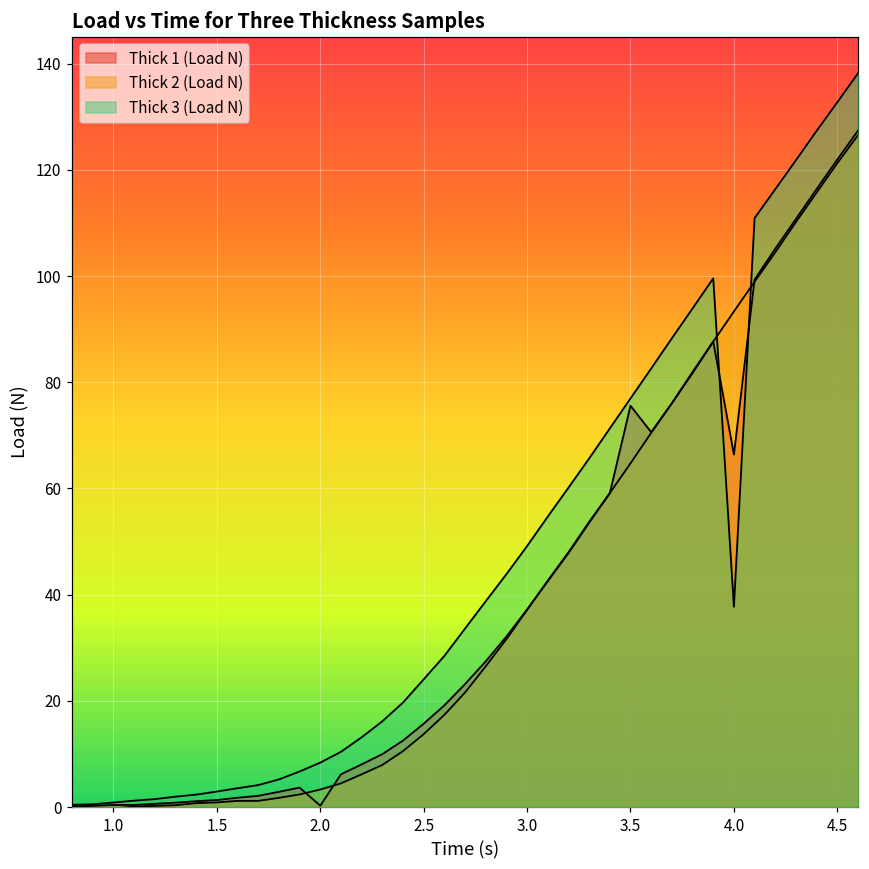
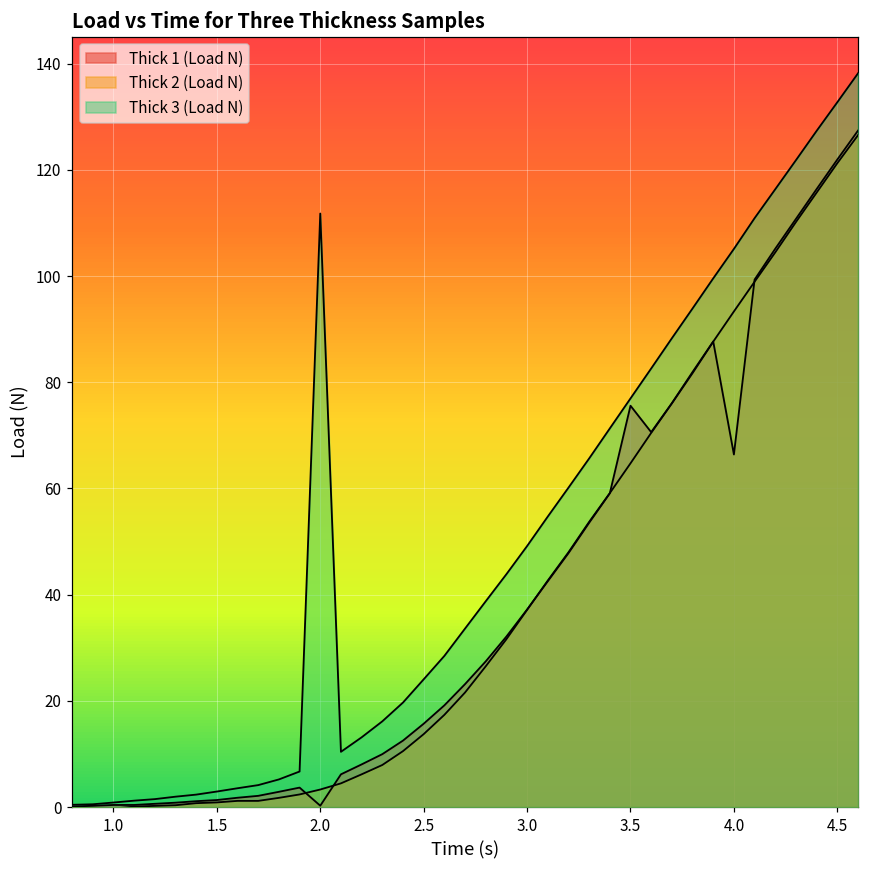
  {
    "Thick 1 (Load N)": {
      "2.0": 0,
      "2.5": 16,
      "3.5": 76,
      "4.0": 66,
      "4.5": 122
    },
    "Thick 3 (Load N)": {
      "1.5": 3,
-     "2.0": 8,
+     "2.0": 112,
      "2.5": 24,
      "3.0": 49,
      "3.5": 77,
-     "4.0": 38,
+     "4.0": 105,
      "4.5": 133
    }
  }
